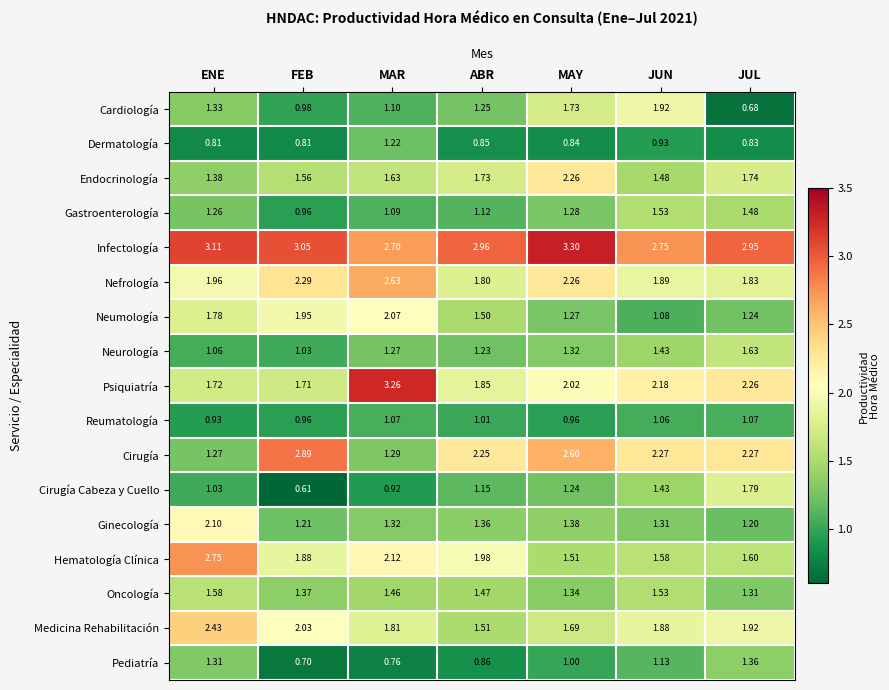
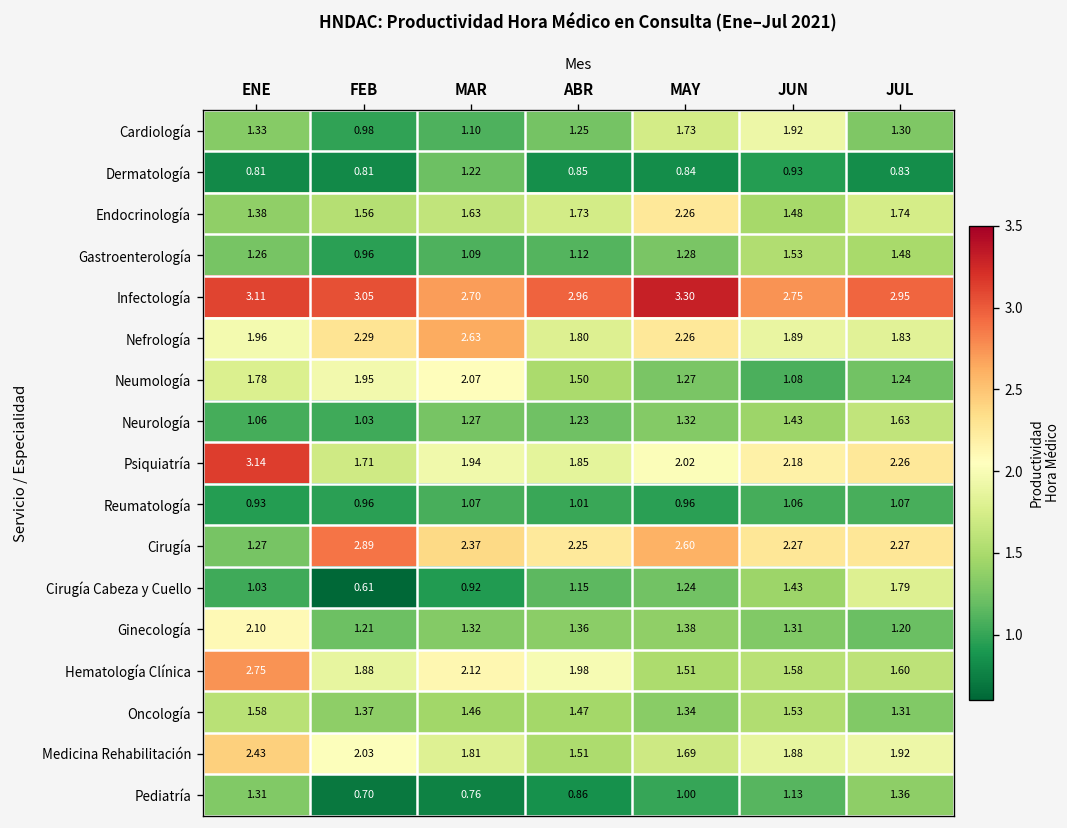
  {
    "Cardiología": {
      "ENE": 1.33,
      "FEB": 0.98,
      "MAR": 1.10,
      "ABR": 1.25,
      "MAY": 1.73,
      "JUN": 1.92,
-     "JUL": 0.68
+     "JUL": 1.30
    },
    "Dermatología": {
      "ENE": 0.81,
      "FEB": 0.81,
      "MAR": 1.22,
      "ABR": 0.85,
      "MAY": 0.84,
      "JUN": 0.93,
      "JUL": 0.83
    },
    "Endocrinología": {
      "ENE": 1.38,
      "FEB": 1.56,
      "MAR": 1.63,
      "ABR": 1.73,
      "MAY": 2.26,
      "JUN": 1.48,
      "JUL": 1.74
    },
    "Gastroenterología": {
      "ENE": 1.26,
      "FEB": 0.96,
      "MAR": 1.09,
      "ABR": 1.12,
      "MAY": 1.28,
      "JUN": 1.53,
      "JUL": 1.48
    },
    "Infectología": {
      "ENE": 3.11,
      "FEB": 3.05,
      "MAR": 2.70,
      "ABR": 2.96,
      "MAY": 3.30,
      "JUN": 2.75,
      "JUL": 2.95
    },
    "Nefrología": {
      "ENE": 1.96,
      "FEB": 2.29,
      "MAR": 2.63,
      "ABR": 1.80,
      "MAY": 2.26,
      "JUN": 1.89,
      "JUL": 1.83
    },
    "Neumología": {
      "ENE": 1.78,
      "FEB": 1.95,
      "MAR": 2.07,
      "ABR": 1.50,
      "MAY": 1.27,
      "JUN": 1.08,
      "JUL": 1.24
    },
    "Neurología": {
      "ENE": 1.06,
      "FEB": 1.03,
      "MAR": 1.27,
      "ABR": 1.23,
      "MAY": 1.32,
      "JUN": 1.43,
      "JUL": 1.63
    },
    "Psiquiatría": {
-     "ENE": 1.72,
+     "ENE": 3.14,
      "FEB": 1.71,
-     "MAR": 3.26,
+     "MAR": 1.94,
      "ABR": 1.85,
      "MAY": 2.02,
      "JUN": 2.18,
      "JUL": 2.26
    },
    "Reumatología": {
      "ENE": 0.93,
      "FEB": 0.96,
      "MAR": 1.07,
      "ABR": 1.01,
      "MAY": 0.96,
      "JUN": 1.06,
      "JUL": 1.07
    },
    "Cirugía": {
      "ENE": 1.27,
      "FEB": 2.89,
-     "MAR": 1.29,
+     "MAR": 2.37,
      "ABR": 2.25,
      "MAY": 2.60,
      "JUN": 2.27,
      "JUL": 2.27
    },
    "Cirugía Cabeza y Cuello": {
      "ENE": 1.03,
      "FEB": 0.61,
      "MAR": 0.92,
      "ABR": 1.15,
      "MAY": 1.24,
      "JUN": 1.43,
      "JUL": 1.79
    },
    "Ginecología": {
      "ENE": 2.10,
      "FEB": 1.21,
      "MAR": 1.32,
      "ABR": 1.36,
      "MAY": 1.38,
      "JUN": 1.31,
      "JUL": 1.20
    },
    "Hematología Clínica": {
      "ENE": 2.75,
      "FEB": 1.88,
      "MAR": 2.12,
      "ABR": 1.98,
      "MAY": 1.51,
      "JUN": 1.58,
      "JUL": 1.60
    },
    "Oncología": {
      "ENE": 1.58,
      "FEB": 1.37,
      "MAR": 1.46,
      "ABR": 1.47,
      "MAY": 1.34,
      "JUN": 1.53,
      "JUL": 1.31
    },
    "Medicina Rehabilitación": {
      "ENE": 2.43,
      "FEB": 2.03,
      "MAR": 1.81,
      "ABR": 1.51,
      "MAY": 1.69,
      "JUN": 1.88,
      "JUL": 1.92
    },
    "Pediatría": {
      "ENE": 1.31,
      "FEB": 0.70,
      "MAR": 0.76,
      "ABR": 0.86,
      "MAY": 1.00,
      "JUN": 1.13,
      "JUL": 1.36
    }
  }
